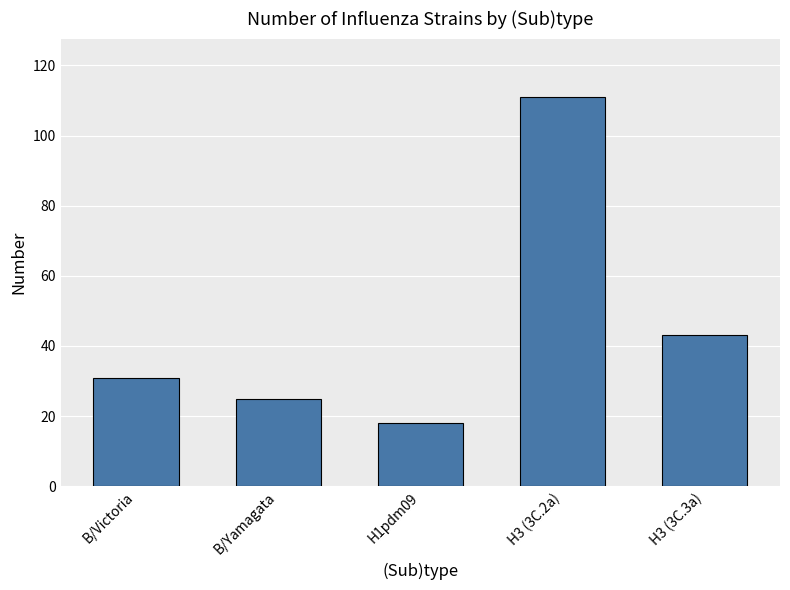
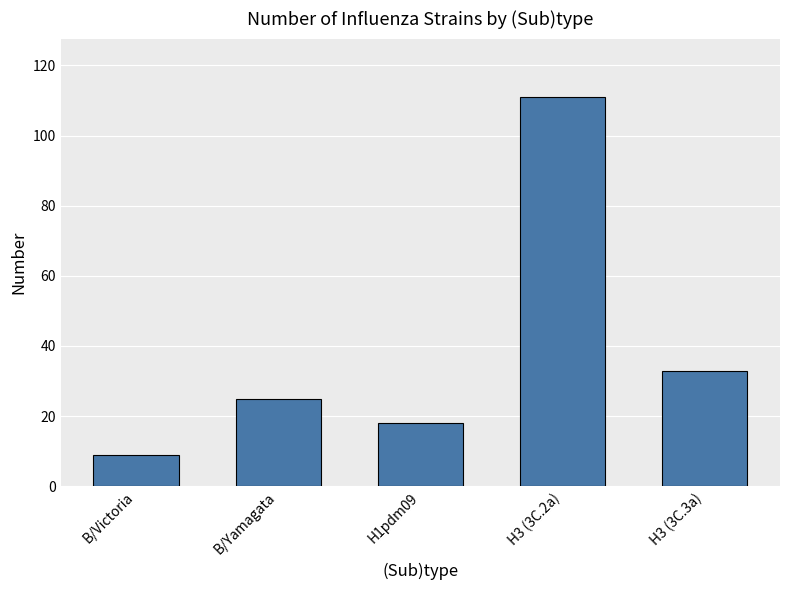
  {
-   "B/Victoria": 31,
+   "B/Victoria": 9,
    "B/Yamagata": 25,
    "H1pdm09": 18,
    "H3 (3C.2a)": 111,
-   "H3 (3C.3a)": 43
+   "H3 (3C.3a)": 33
  }
